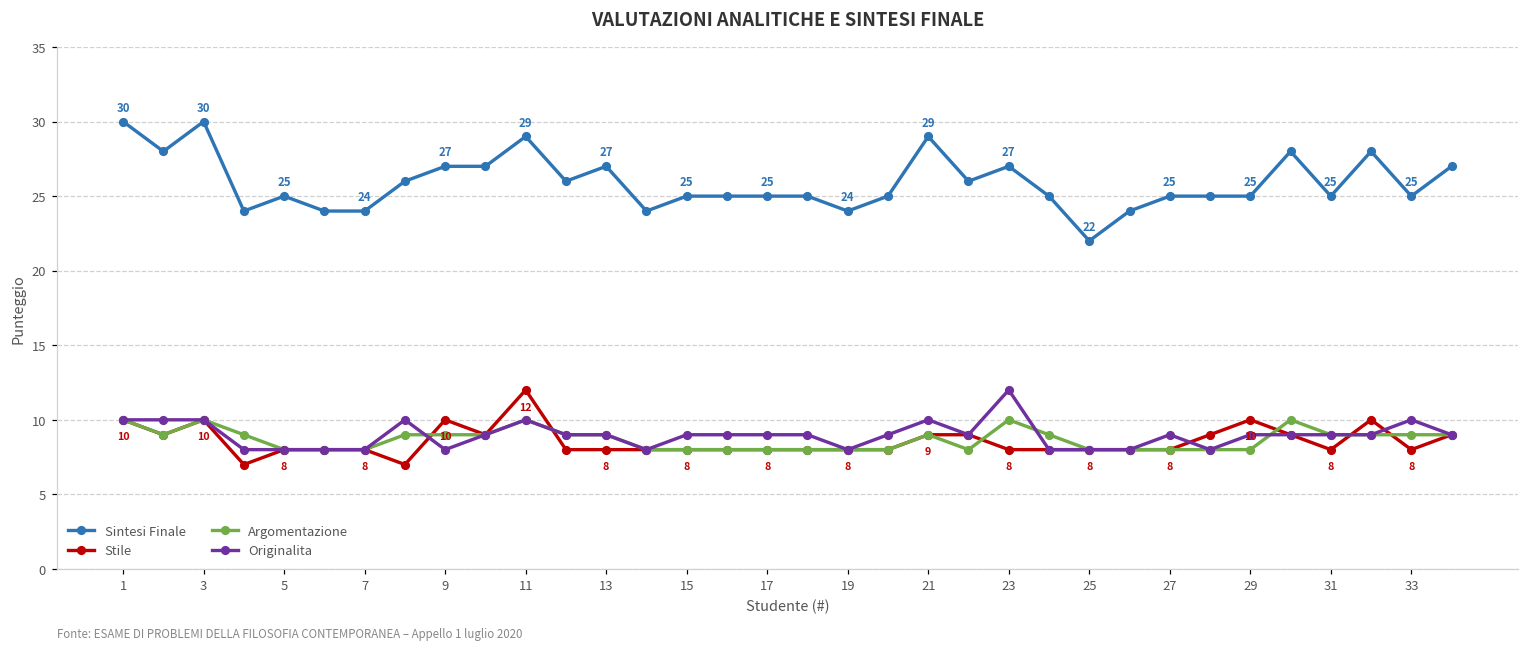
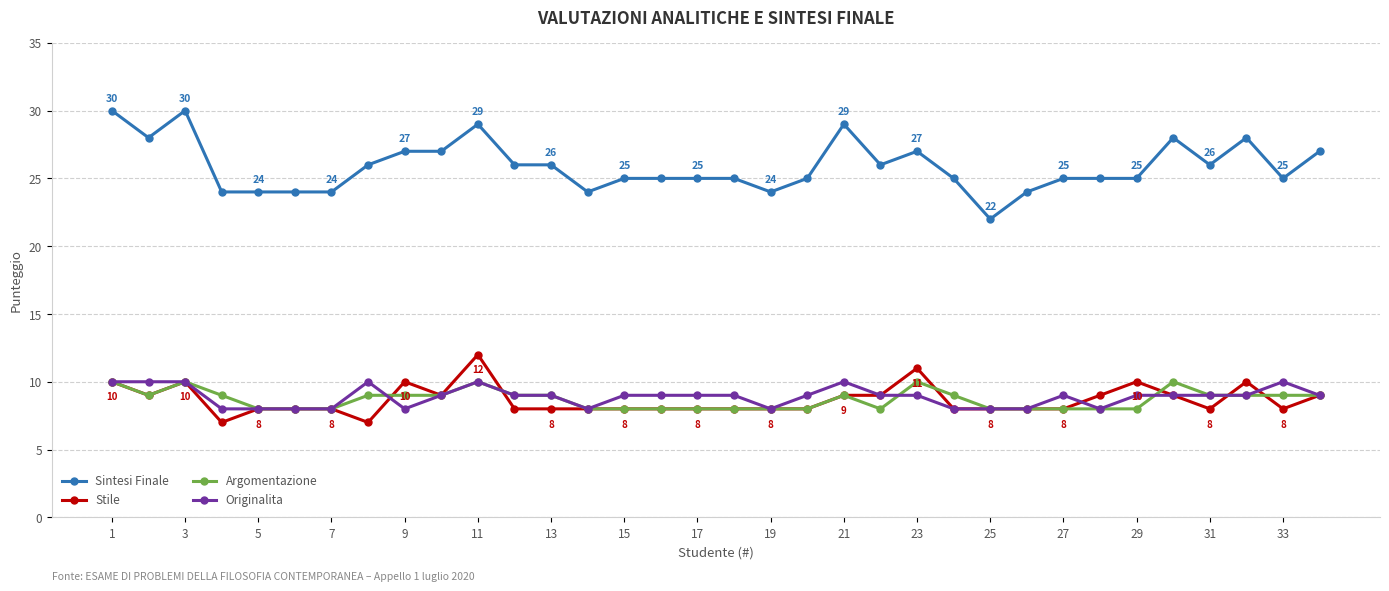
  {
    "Sintesi Finale": {
      "1": 30,
      "3": 30,
-     "5": 25,
+     "5": 24,
      "7": 24,
      "9": 27,
      "11": 29,
-     "13": 27,
+     "13": 26,
      "15": 25,
      "17": 25,
      "19": 24,
      "21": 29,
      "23": 27,
      "25": 22,
      "27": 25,
      "29": 25,
-     "31": 25,
+     "31": 26,
      "33": 25
    },
    "Stile": {
      "11": 12,
      "13": 8,
-     "23": 8,
+     "23": 11,
      "31": 8,
      "33": 8
    },
    "Argomentazione": {
      "23": 10,
      "29": 8,
      "33": 9
    },
    "Originalita": {
      "9": 8,
      "15": 9,
      "17": 9,
      "21": 10,
-     "23": 12,
+     "23": 9,
      "27": 9,
      "33": 10
    }
  }
